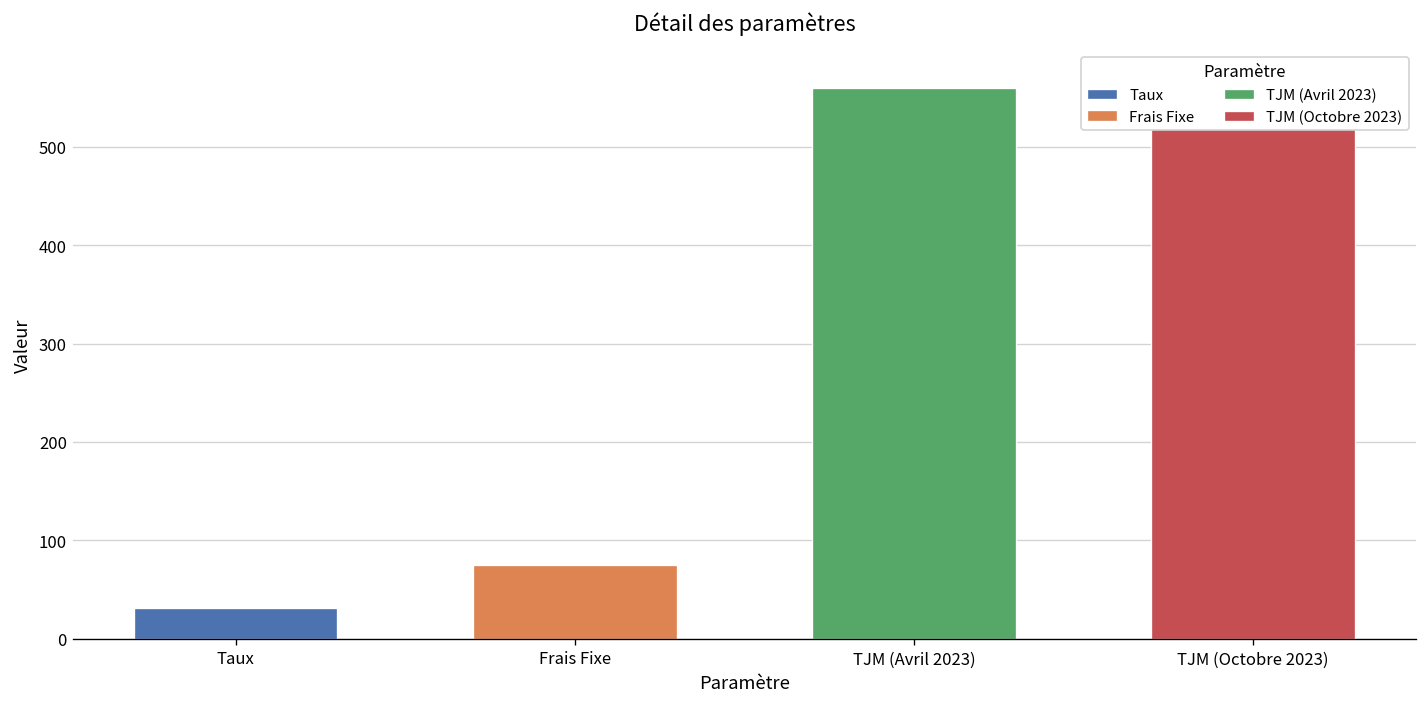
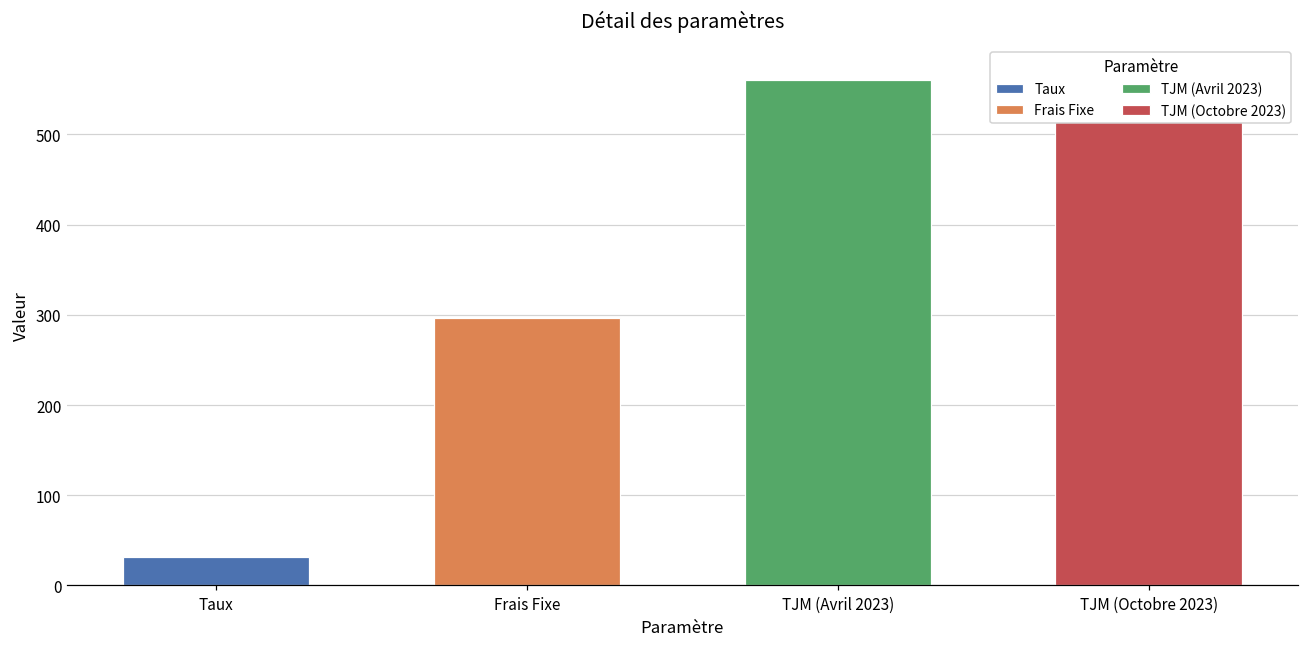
  {
    "Taux": 30,
-   "Frais Fixe": 80,
+   "Frais Fixe": 300,
    "TJM (Avril 2023)": 560
  }
